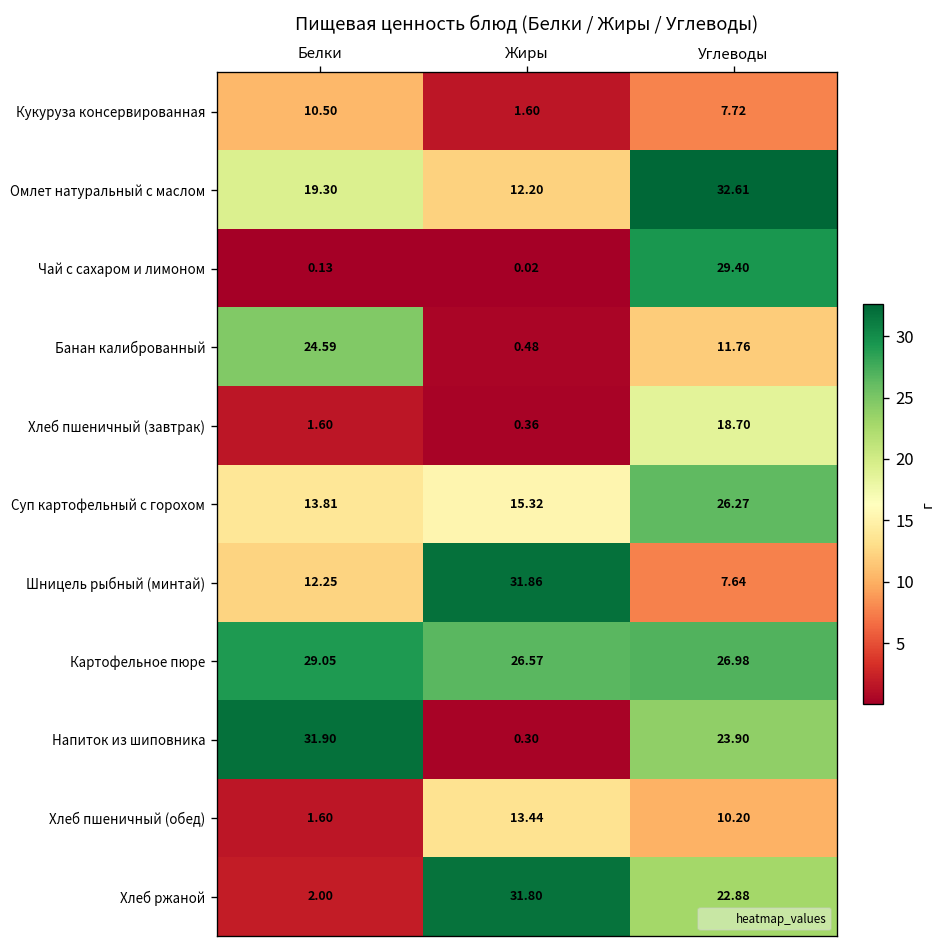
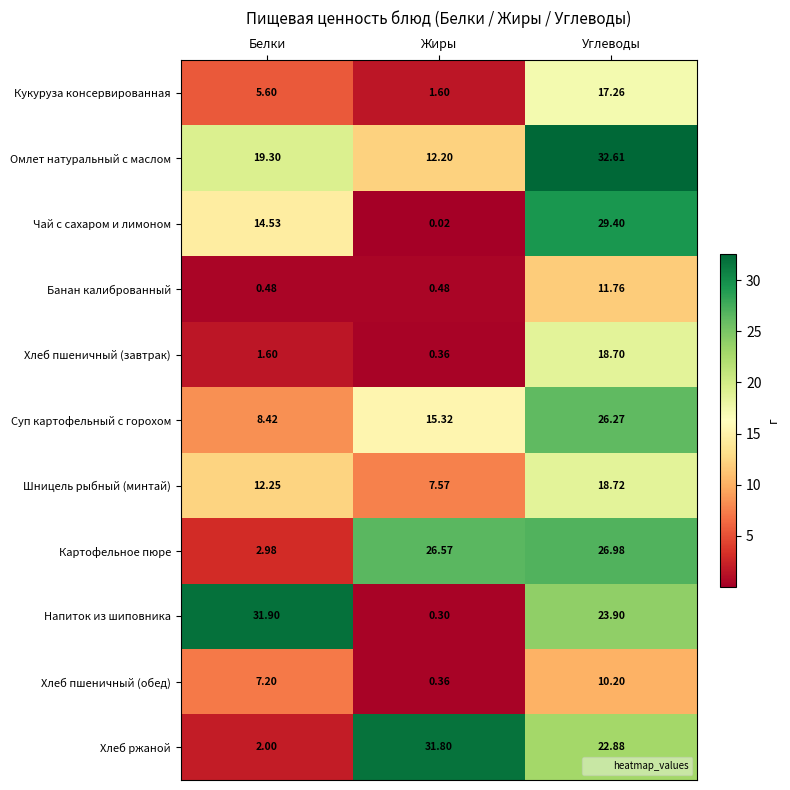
  {
    "Кукуруза консервированная": {
-     "Белки": 10.50,
+     "Белки": 5.60,
      "Жиры": 1.60,
-     "Углеводы": 7.72
+     "Углеводы": 17.26
    },
    "Омлет натуральный с маслом": {
      "Белки": 19.30,
      "Жиры": 12.20,
      "Углеводы": 32.61
    },
    "Чай с сахаром и лимоном": {
-     "Белки": 0.13,
+     "Белки": 14.53,
      "Жиры": 0.02,
      "Углеводы": 29.40
    },
    "Банан калиброванный": {
-     "Белки": 24.59,
+     "Белки": 0.48,
      "Жиры": 0.48,
      "Углеводы": 11.76
    },
    "Хлеб пшеничный (завтрак)": {
      "Белки": 1.60,
      "Жиры": 0.36,
      "Углеводы": 18.70
    },
    "Суп картофельный с горохом": {
-     "Белки": 13.81,
+     "Белки": 8.42,
      "Жиры": 15.32,
      "Углеводы": 26.27
    },
    "Шницель рыбный (минтай)": {
      "Белки": 12.25,
-     "Жиры": 31.86,
-     "Углеводы": 7.64
+     "Жиры": 7.57,
+     "Углеводы": 18.72
    },
    "Картофельное пюре": {
-     "Белки": 29.05,
+     "Белки": 2.98,
      "Жиры": 26.57,
      "Углеводы": 26.98
    },
    "Напиток из шиповника": {
      "Белки": 31.90,
      "Жиры": 0.30,
      "Углеводы": 23.90
    },
    "Хлеб пшеничный (обед)": {
-     "Белки": 1.60,
-     "Жиры": 13.44,
+     "Белки": 7.20,
+     "Жиры": 0.36,
      "Углеводы": 10.20
    },
    "Хлеб ржаной": {
      "Белки": 2.00,
      "Жиры": 31.80,
      "Углеводы": 22.88
    }
  }
